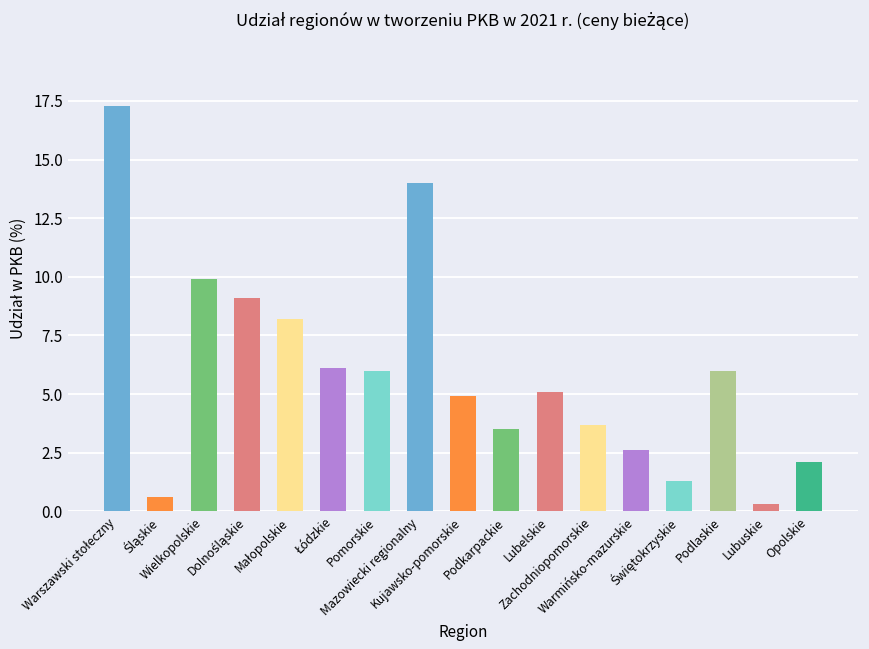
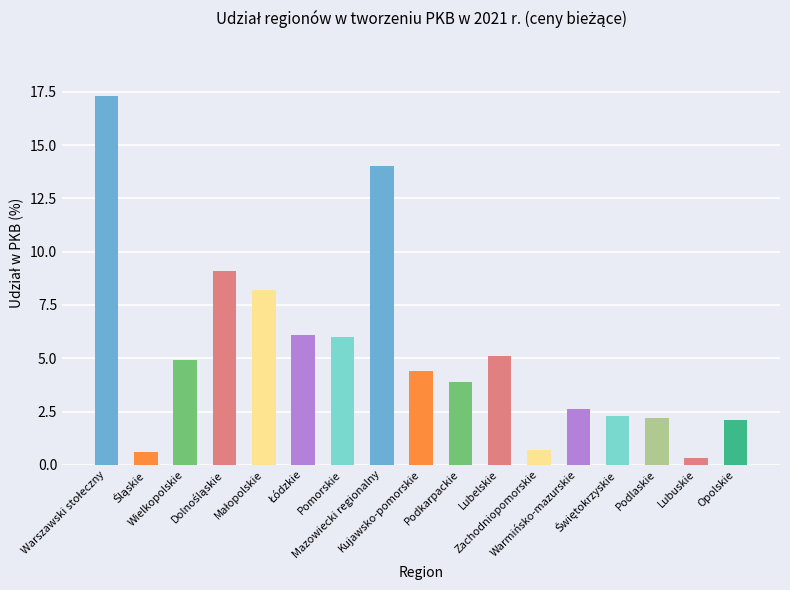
  {
    "Warszawski stołeczny": 17.3,
    "Śląskie": 0.6,
-   "Wielkopolskie": 9.9,
+   "Wielkopolskie": 4.9,
    "Dolnośląskie": 9.1,
    "Małopolskie": 8.2,
    "Łódzkie": 6.1,
    "Pomorskie": 6.0,
    "Mazowiecki regionalny": 14.0,
-   "Kujawsko-pomorskie": 4.9,
-   "Podkarpackie": 3.5,
+   "Kujawsko-pomorskie": 4.4,
+   "Podkarpackie": 3.9,
    "Lubelskie": 5.1,
-   "Zachodniopomorskie": 3.7,
+   "Zachodniopomorskie": 0.7,
    "Warmińsko-mazurskie": 2.6,
-   "Świętokrzyskie": 1.3,
-   "Podlaskie": 6.0,
+   "Świętokrzyskie": 2.3,
+   "Podlaskie": 2.2,
    "Lubuskie": 0.3,
    "Opolskie": 2.1
  }
